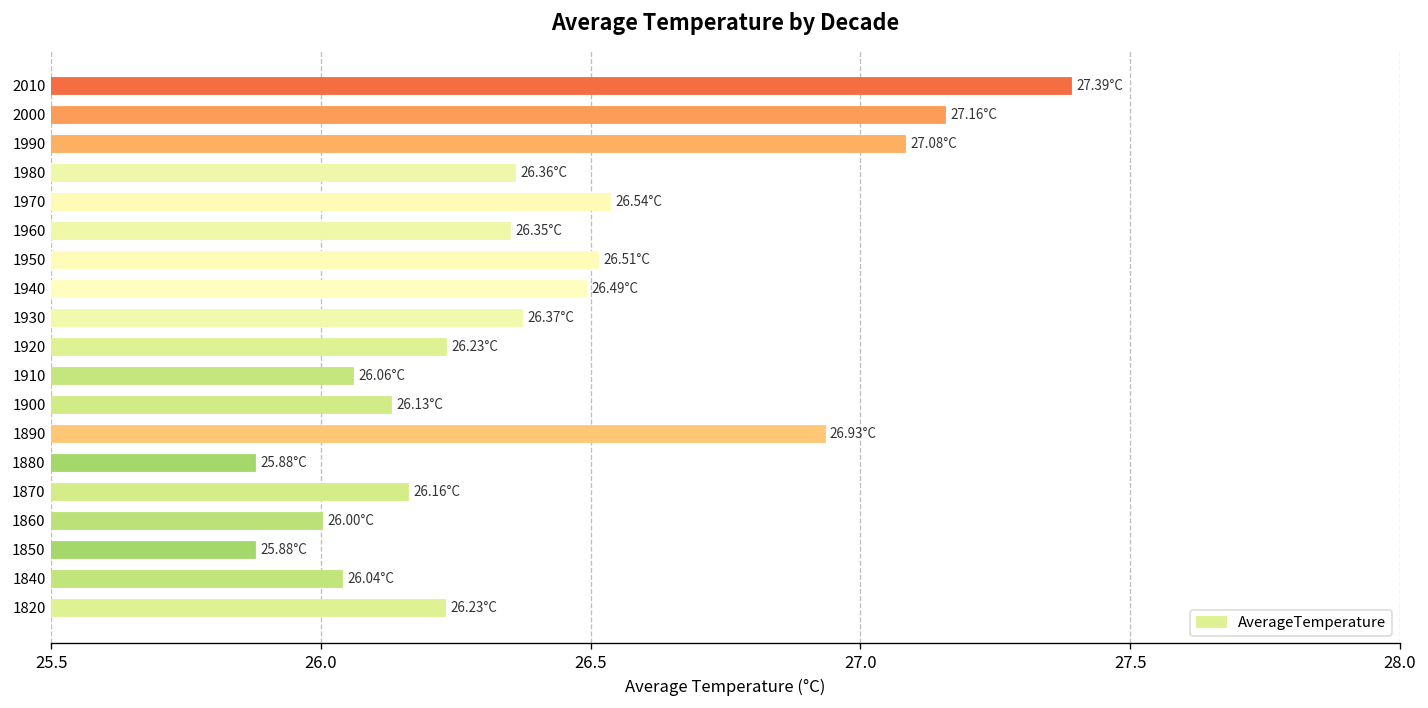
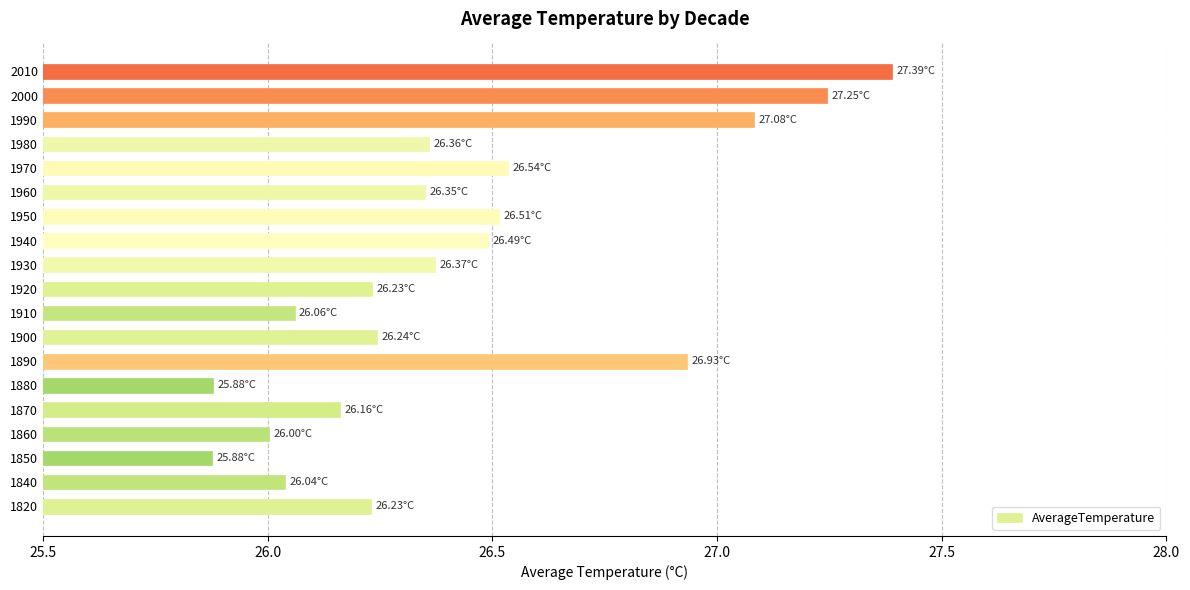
  {
    "2010": "27.39°C",
-   "2000": "27.16°C",
+   "2000": "27.25°C",
    "1990": "27.08°C",
    "1980": "26.36°C",
    "1970": "26.54°C",
    "1960": "26.35°C",
    "1950": "26.51°C",
    "1940": "26.49°C",
    "1930": "26.37°C",
    "1920": "26.23°C",
    "1910": "26.06°C",
-   "1900": "26.13°C",
+   "1900": "26.24°C",
    "1890": "26.93°C",
    "1880": "25.88°C",
    "1870": "26.16°C",
    "1860": "26.00°C",
    "1850": "25.88°C",
    "1840": "26.04°C",
    "1820": "26.23°C"
  }
